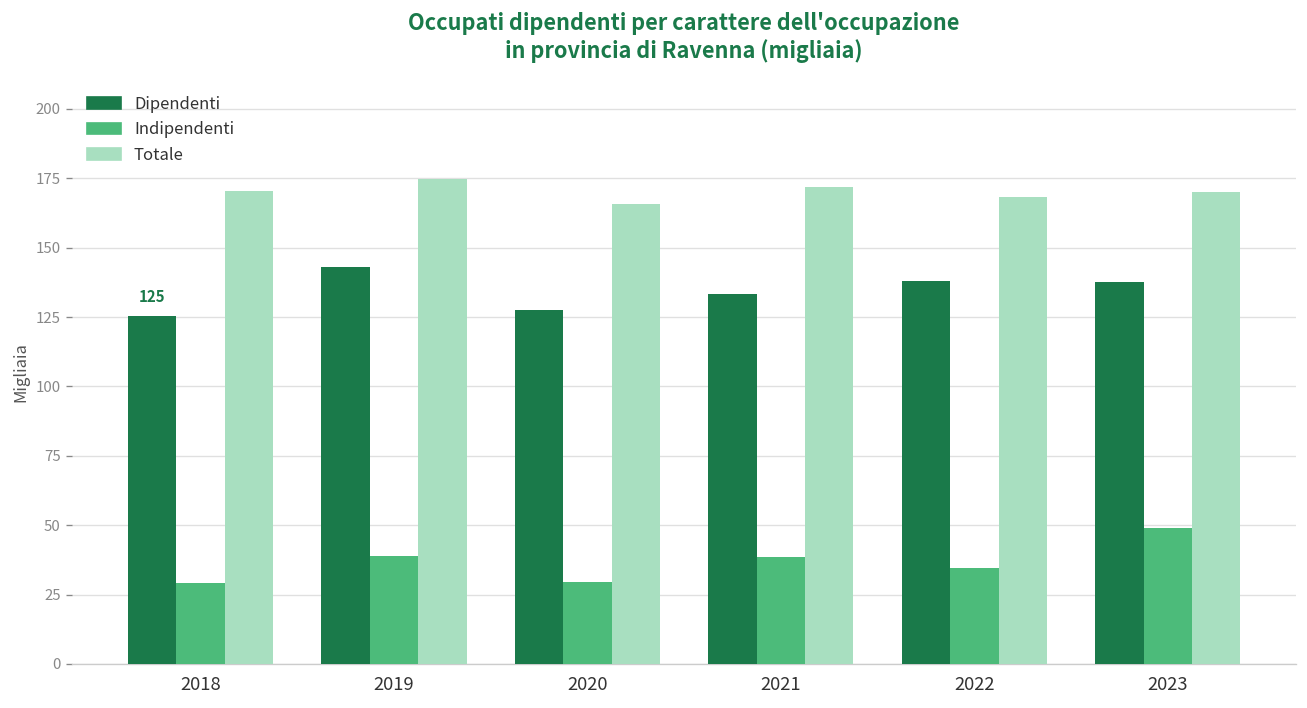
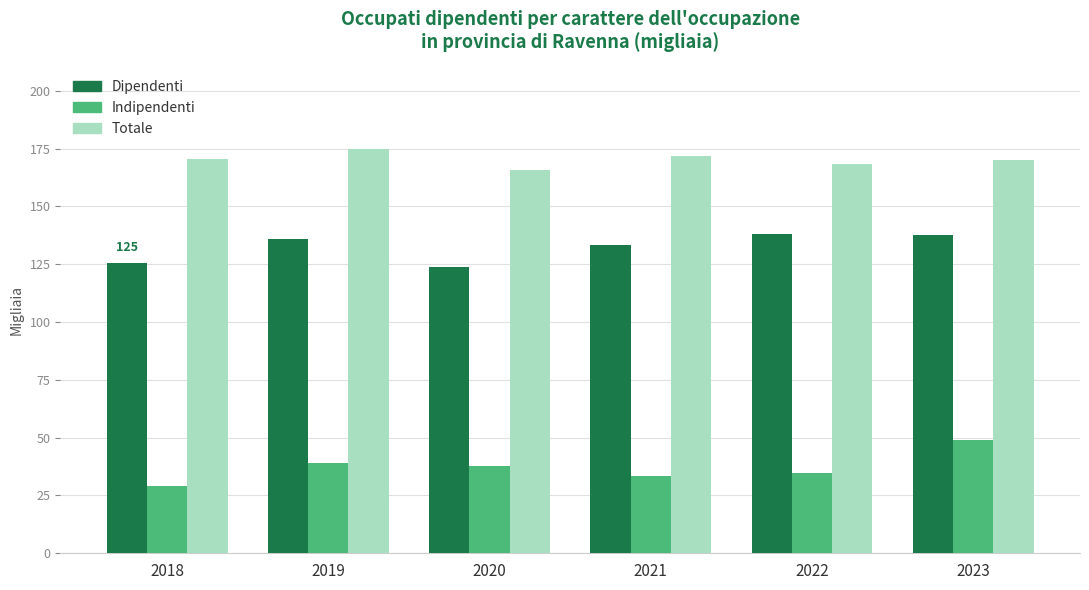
  {
    "Dipendenti": {
-     "2019": 143,
-     "2020": 128,
+     "2019": 136,
+     "2020": 124,
      "2021": 133,
      "2022": 138,
      "2023": 138
    },
    "Indipendenti": {
      "2018": 29,
      "2019": 39,
-     "2020": 30,
-     "2021": 38,
+     "2020": 38,
+     "2021": 34,
      "2022": 35,
      "2023": 49
    },
    "Totale": {
      "2018": 171,
      "2019": 175,
      "2020": 166,
      "2021": 172,
      "2022": 168,
      "2023": 170
    }
  }
